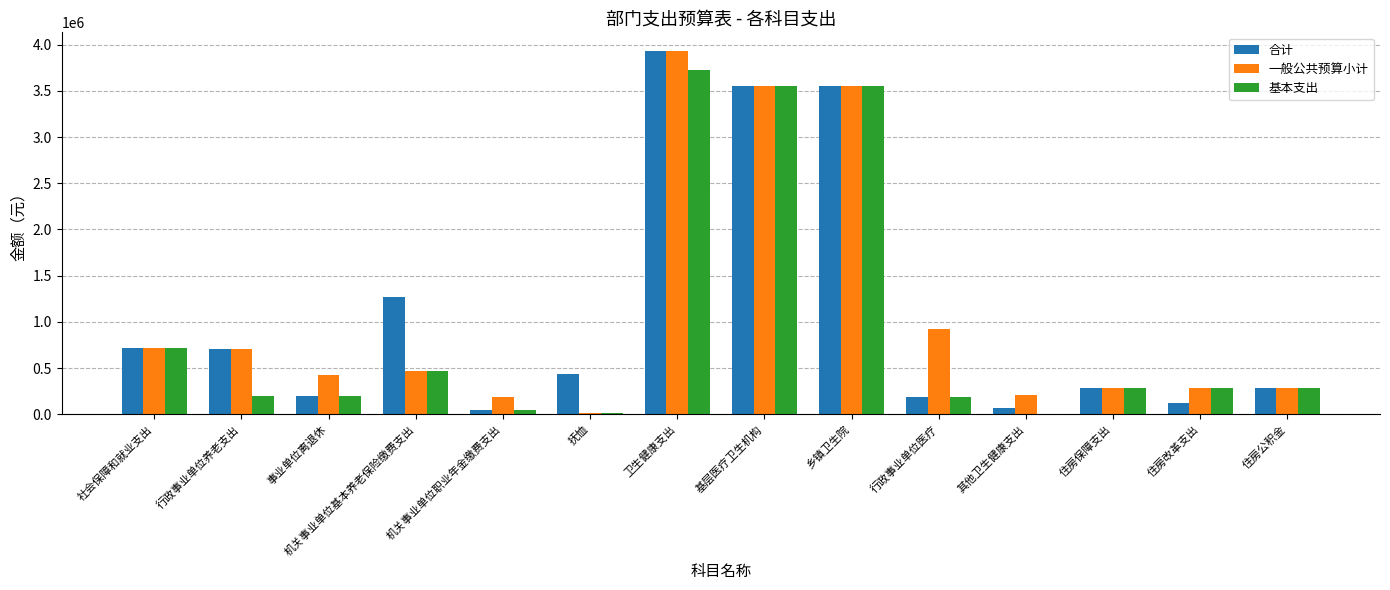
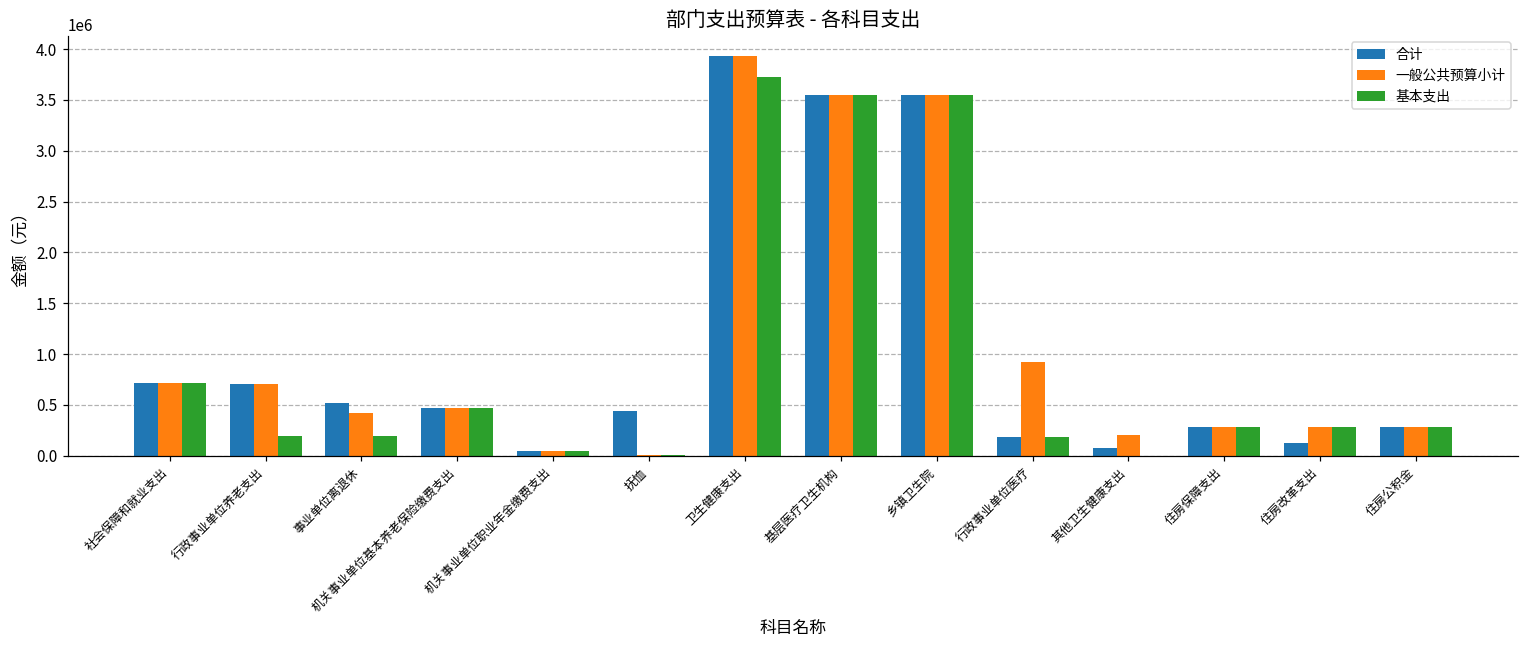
  {
    "合计": {
      "社会保障和就业支出": 700000,
      "行政事业单位养老支出": 700000,
-     "事业单位离退休": 200000,
-     "机关事业单位基本养老保险缴费支出": 1300000,
+     "事业单位离退休": 500000,
+     "机关事业单位基本养老保险缴费支出": 500000,
      "机关事业单位职业年金缴费支出": 0,
      "抚恤": 400000,
      "卫生健康支出": 3900000,
      "基层医疗卫生机构": 3500000,
      "乡镇卫生院": 3500000,
      "行政事业单位医疗": 200000,
      "其他卫生健康支出": 100000,
      "住房保障支出": 300000,
      "住房改革支出": 100000,
      "住房公积金": 300000
    },
    "一般公共预算小计": {
      "社会保障和就业支出": 700000,
      "行政事业单位养老支出": 700000,
      "事业单位离退休": 400000,
      "机关事业单位基本养老保险缴费支出": 500000,
-     "机关事业单位职业年金缴费支出": 200000,
+     "机关事业单位职业年金缴费支出": 0,
      "卫生健康支出": 3900000,
      "基层医疗卫生机构": 3500000,
      "乡镇卫生院": 3500000,
      "行政事业单位医疗": 900000,
      "其他卫生健康支出": 200000,
      "住房保障支出": 300000,
      "住房改革支出": 300000,
      "住房公积金": 300000
    },
    "基本支出": {
      "社会保障和就业支出": 700000,
      "行政事业单位养老支出": 200000,
      "事业单位离退休": 200000,
      "机关事业单位基本养老保险缴费支出": 500000,
      "机关事业单位职业年金缴费支出": 0,
      "卫生健康支出": 3700000,
      "基层医疗卫生机构": 3500000,
      "乡镇卫生院": 3500000,
      "行政事业单位医疗": 200000,
      "其他卫生健康支出": 0,
      "住房保障支出": 300000,
      "住房改革支出": 300000,
      "住房公积金": 300000
    }
  }
